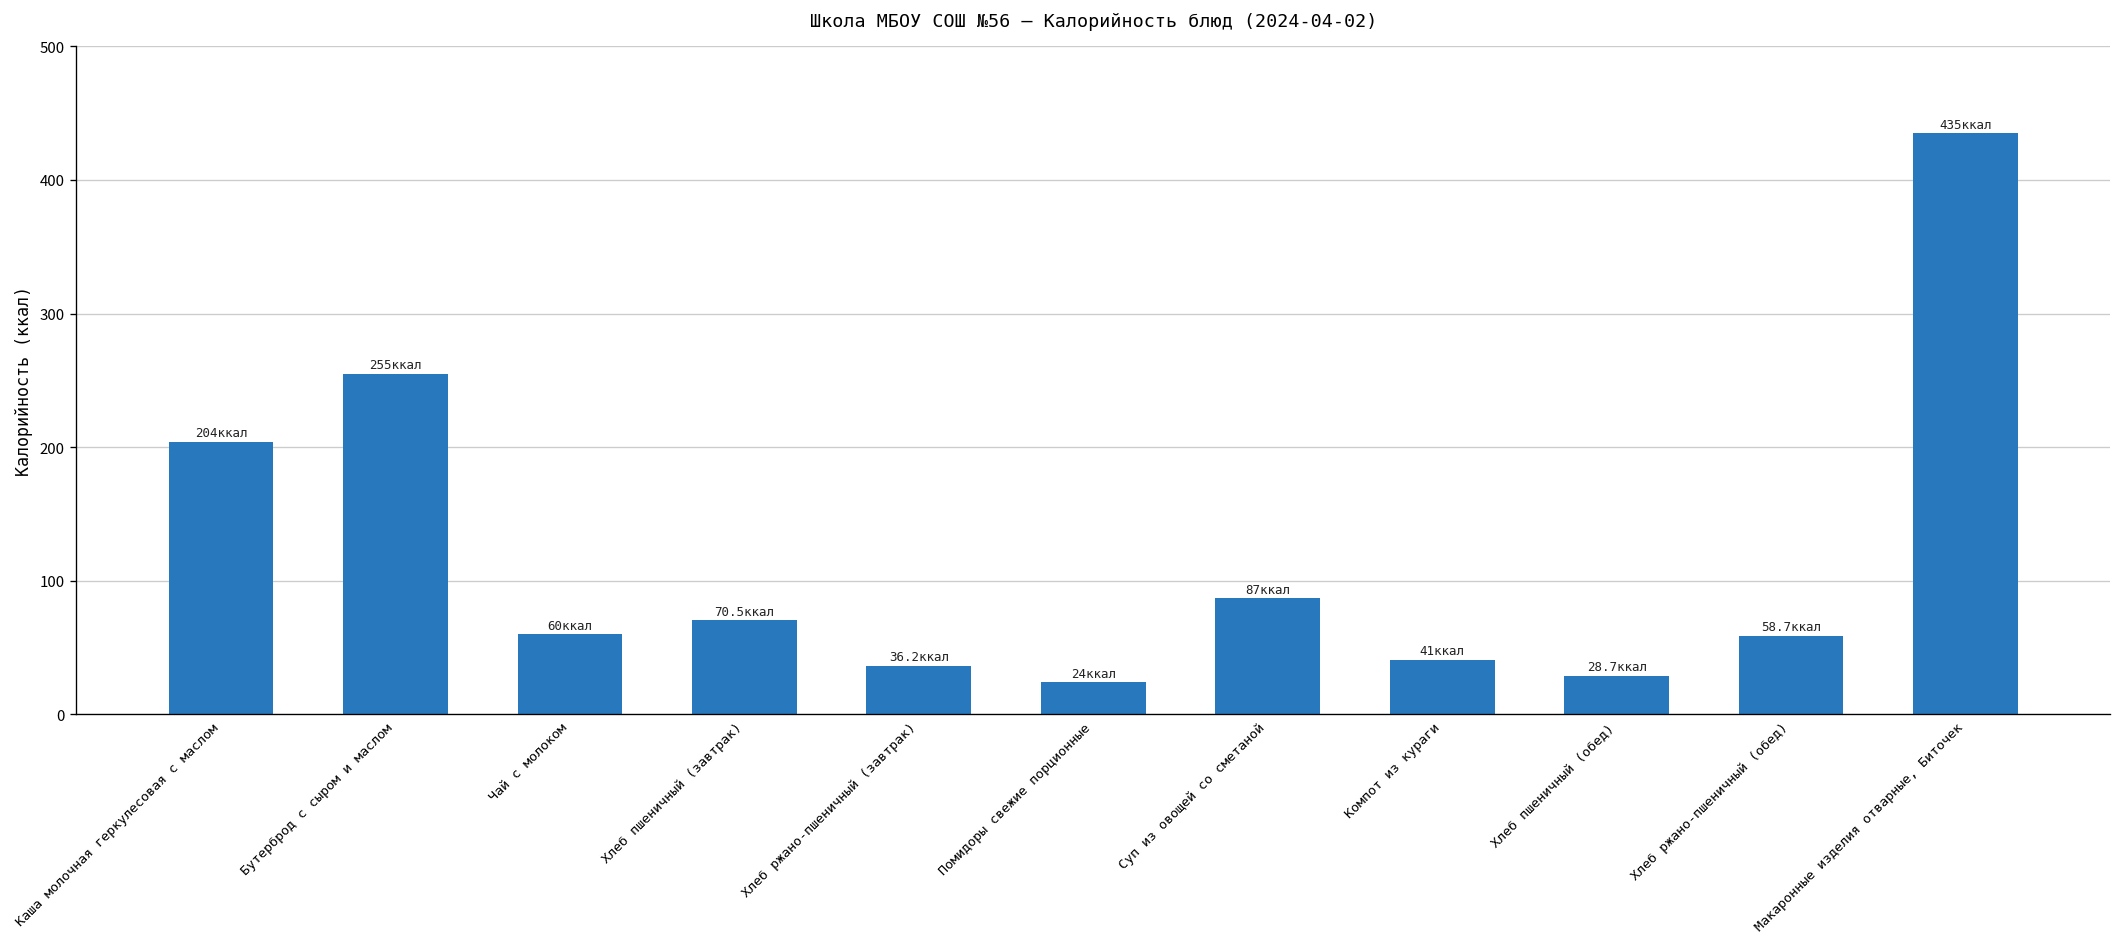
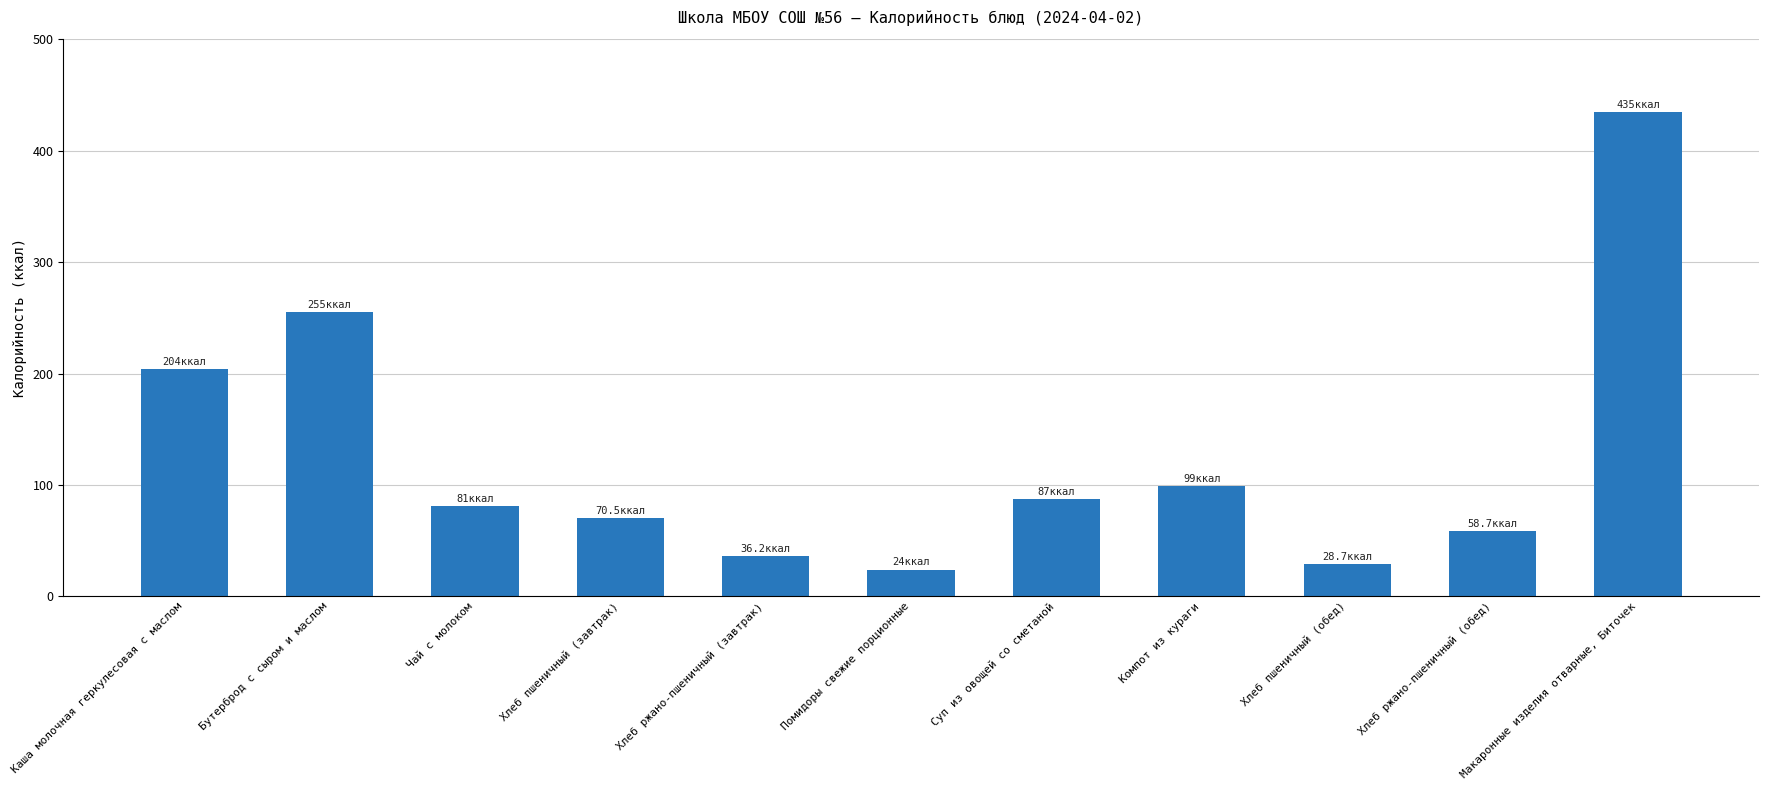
  {
    "Каша молочная геркулесовая с маслом": 204,
    "Бутерброд с сыром и маслом": 255,
-   "Чай с молоком": 60,
+   "Чай с молоком": 81,
    "Хлеб пшеничный (завтрак)": 70.5,
    "Хлеб ржано-пшеничный (завтрак)": 36.2,
    "Помидоры свежие порционные": 24,
    "Суп из овощей со сметаной": 87,
-   "Компот из кураги": 41,
+   "Компот из кураги": 99,
    "Хлеб пшеничный (обед)": 28.7,
    "Хлеб ржано-пшеничный (обед)": 58.7,
    "Макаронные изделия отварные, Биточек": 435
  }
